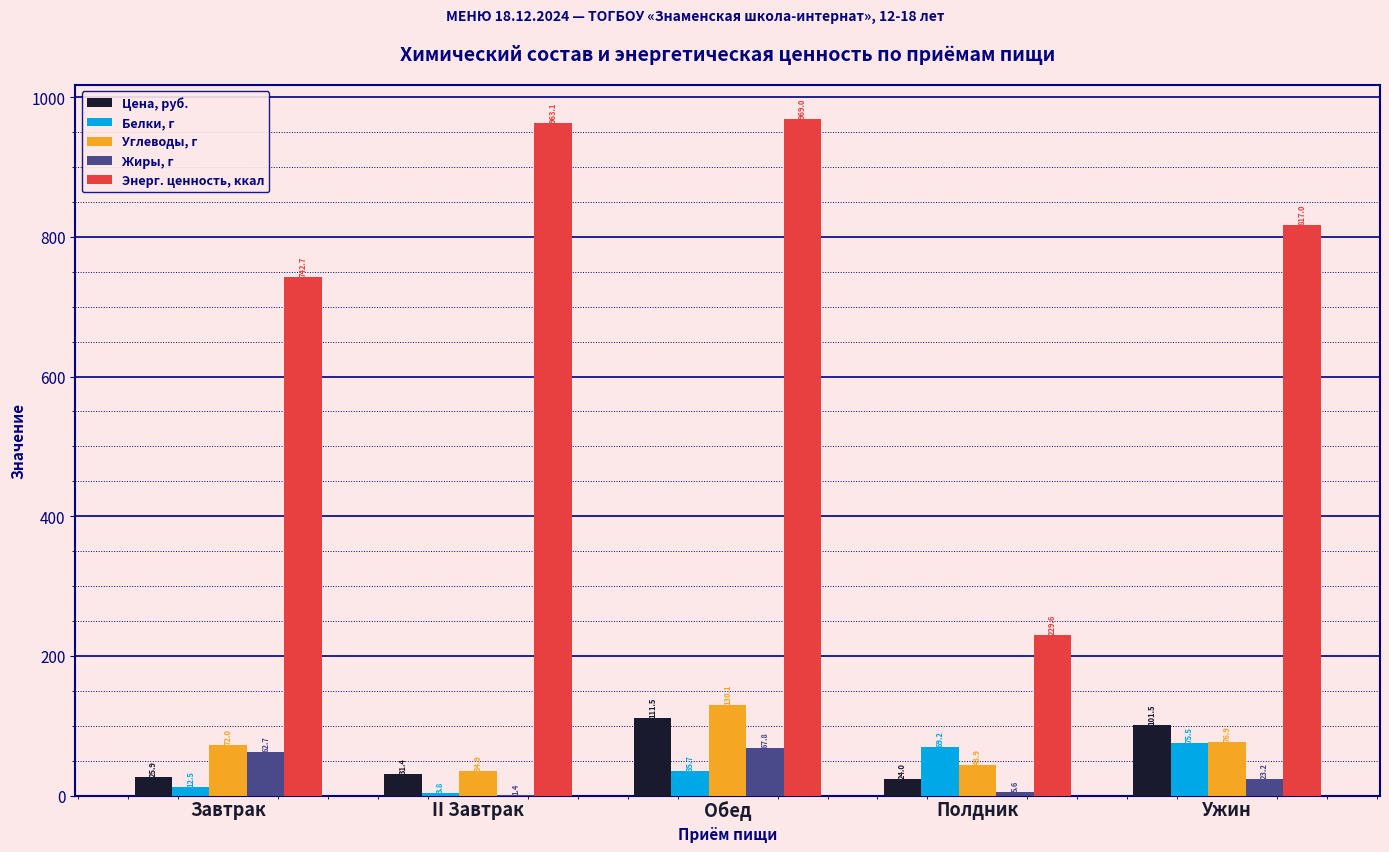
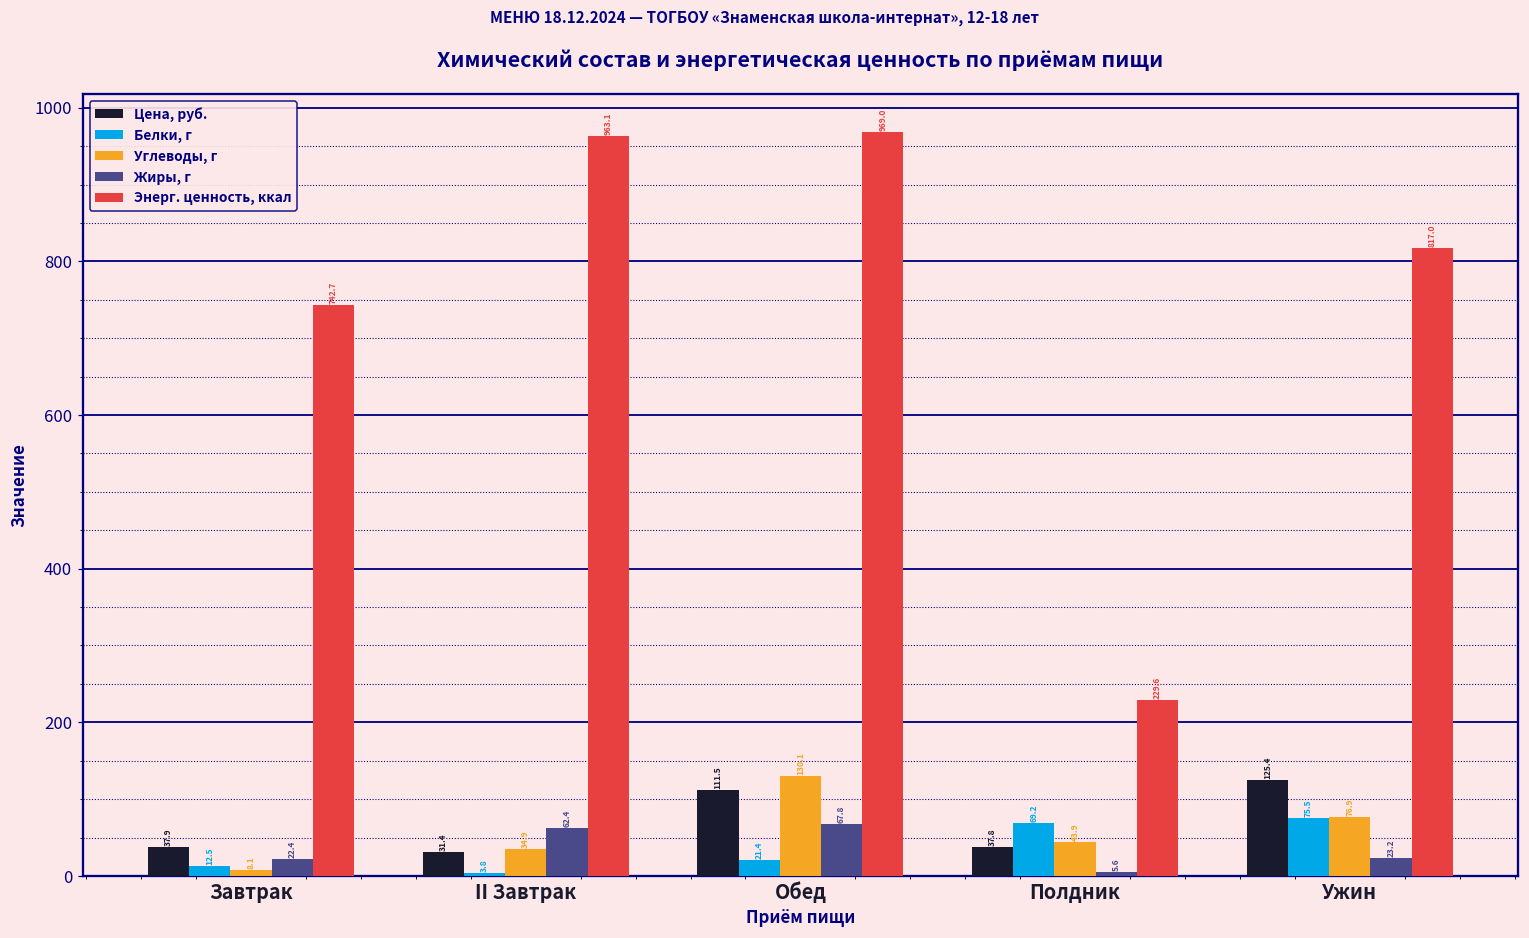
  {
    "Цена, руб.": {
-     "Завтрак": 25.9,
+     "Завтрак": 37.9,
      "II Завтрак": 31.4,
      "Обед": 111.5,
-     "Полдник": 24.0,
-     "Ужин": 101.5
+     "Полдник": 37.8,
+     "Ужин": 125.4
    },
    "Белки, г": {
      "Завтрак": 12.5,
      "II Завтрак": 3.8,
-     "Обед": 35.7,
+     "Обед": 21.4,
      "Полдник": 69.2,
      "Ужин": 75.5
    },
    "Углеводы, г": {
-     "Завтрак": 72.0,
+     "Завтрак": 8.1,
      "II Завтрак": 34.9,
      "Обед": 130.1,
      "Полдник": 43.9,
      "Ужин": 76.9
    },
    "Жиры, г": {
-     "Завтрак": 62.7,
-     "II Завтрак": 1.4,
+     "Завтрак": 22.4,
+     "II Завтрак": 62.4,
      "Обед": 67.8,
      "Полдник": 5.6,
      "Ужин": 23.2
    },
    "Энерг. ценность, ккал": {
      "Завтрак": 742.7,
      "II Завтрак": 963.1,
      "Обед": 969.0,
      "Полдник": 229.6,
      "Ужин": 817.0
    }
  }
